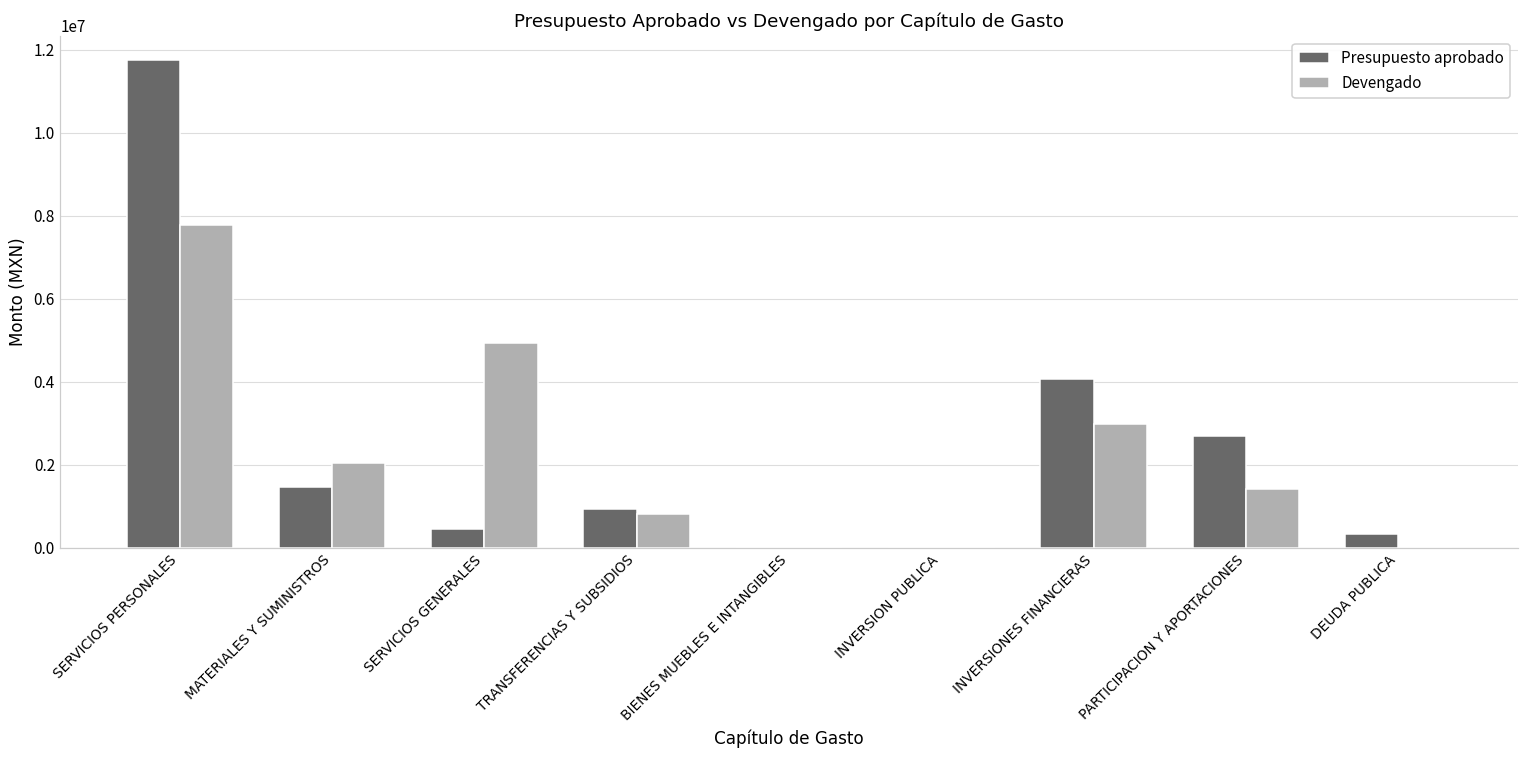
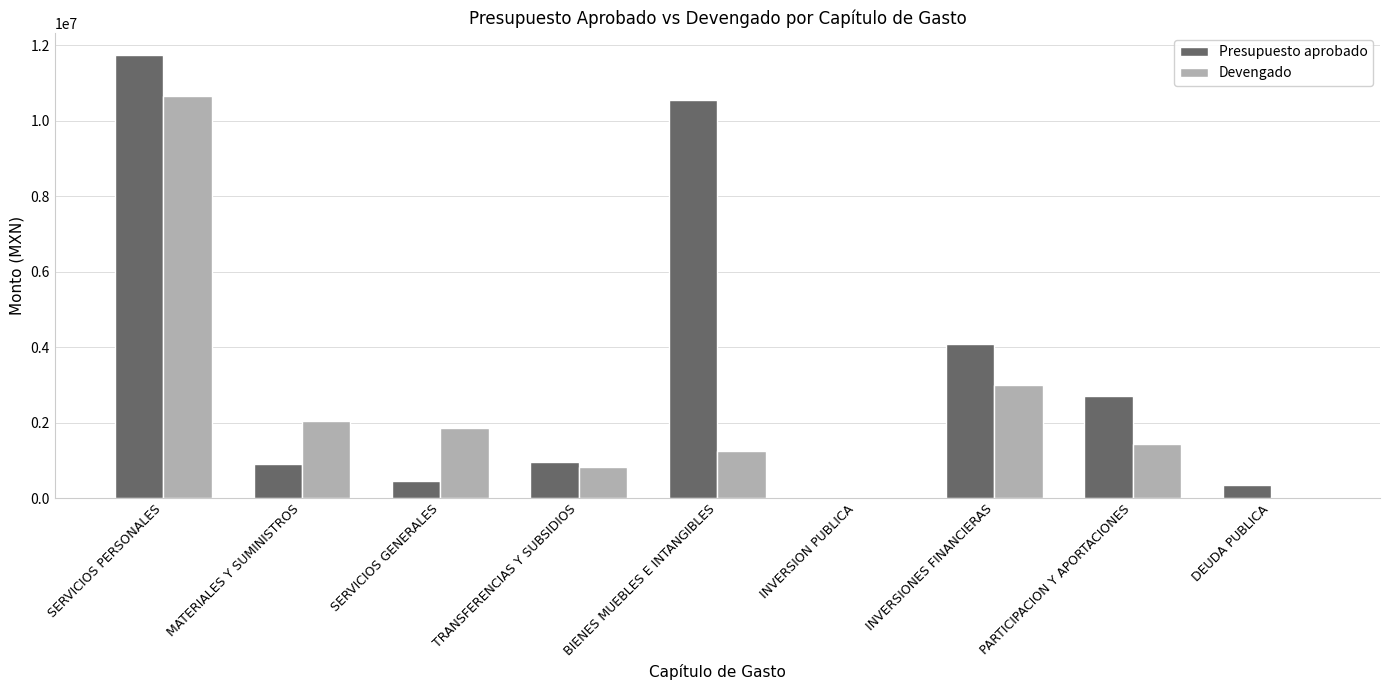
  {
    "Presupuesto aprobado": {
      "SERVICIOS PERSONALES": 11700000,
-     "MATERIALES Y SUMINISTROS": 1500000,
+     "MATERIALES Y SUMINISTROS": 900000,
      "SERVICIOS GENERALES": 400000,
      "TRANSFERENCIAS Y SUBSIDIOS": 900000,
-     "BIENES MUEBLES E INTANGIBLES": 0,
+     "BIENES MUEBLES E INTANGIBLES": 10600000,
      "INVERSION PUBLICA": 0,
      "INVERSIONES FINANCIERAS": 4100000,
      "PARTICIPACION Y APORTACIONES": 2700000,
      "DEUDA PUBLICA": 300000
    },
    "Devengado": {
-     "SERVICIOS PERSONALES": 7800000,
+     "SERVICIOS PERSONALES": 10700000,
      "MATERIALES Y SUMINISTROS": 2000000,
-     "SERVICIOS GENERALES": 4900000,
+     "SERVICIOS GENERALES": 1900000,
      "TRANSFERENCIAS Y SUBSIDIOS": 800000,
-     "BIENES MUEBLES E INTANGIBLES": 0,
+     "BIENES MUEBLES E INTANGIBLES": 1200000,
      "INVERSION PUBLICA": 0,
      "INVERSIONES FINANCIERAS": 3000000,
      "PARTICIPACION Y APORTACIONES": 1400000,
      "DEUDA PUBLICA": 0
    }
  }
